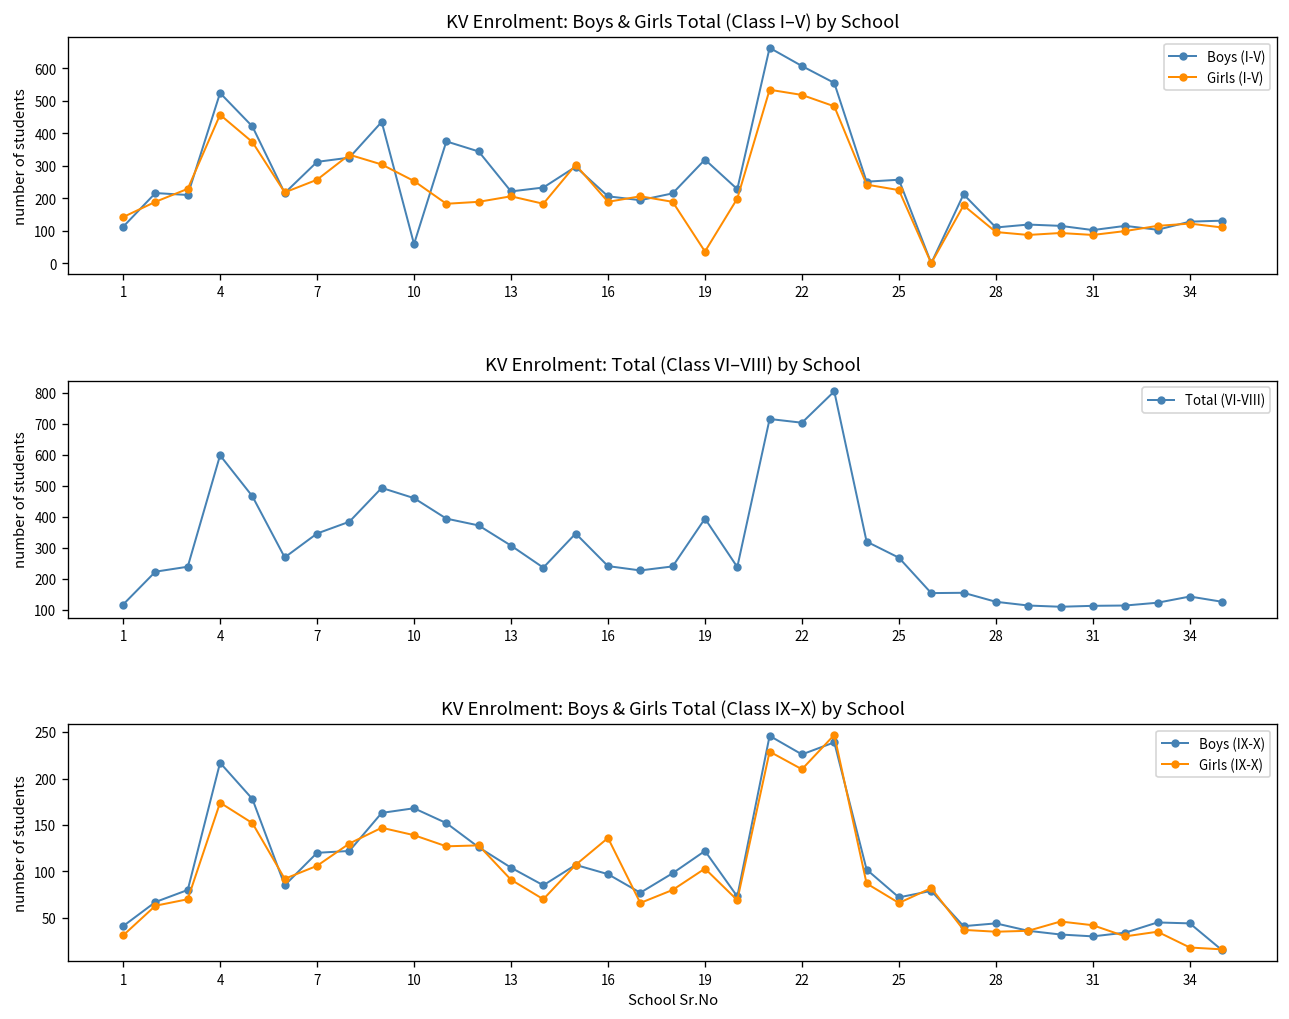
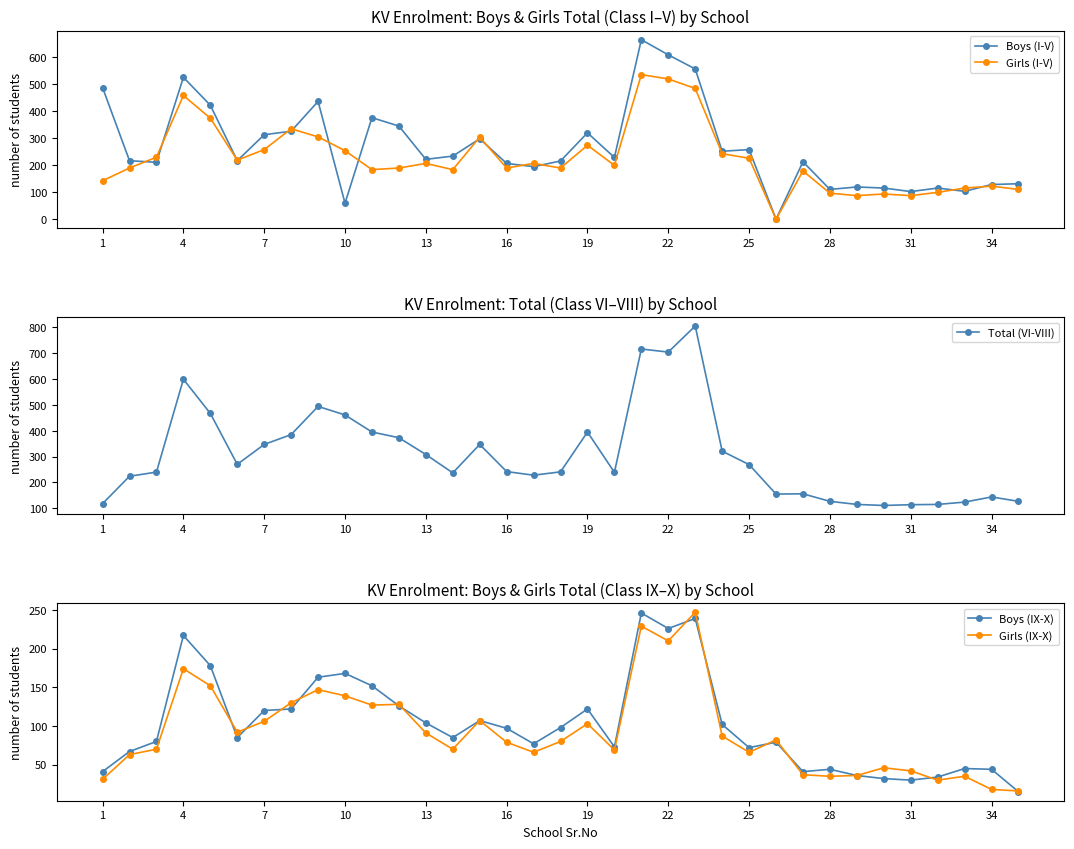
  {
    "KV Enrolment: Boys & Girls Total (Class I–V) by School": {
      "Boys (I-V)": {
-       "1": 110,
+       "1": 490,
        "4": 520,
        "7": 310,
        "10": 60,
        "13": 220,
        "16": 210,
        "19": 320,
        "22": 610,
        "25": 260,
        "28": 110,
        "31": 100
      },
      "Girls (I-V)": {
        "1": 140,
        "4": 460,
        "7": 260,
        "10": 250,
        "13": 210,
        "16": 190,
-       "19": 40,
+       "19": 270,
        "22": 520,
        "25": 230,
        "28": 100,
        "31": 90
      }
    },
    "KV Enrolment: Total (Class VI–VIII) by School": {
      "1": 120,
      "4": 600,
      "7": 350,
      "10": 460,
      "13": 310,
      "16": 240,
      "19": 400,
      "22": 700,
      "25": 270,
      "28": 130,
      "31": 110,
      "34": 140
    },
    "KV Enrolment: Boys & Girls Total (Class IX–X) by School": {
      "Boys (IX-X)": {
        "1": 40,
        "4": 220,
        "7": 120,
        "10": 170,
        "13": 100,
        "16": 100,
        "19": 120,
        "22": 230,
        "25": 70,
        "28": 40,
        "31": 30,
        "34": 40
      },
      "Girls (IX-X)": {
        "1": 30,
        "4": 170,
        "7": 110,
        "10": 140,
        "13": 90,
-       "16": 140,
+       "16": 80,
        "19": 100,
        "22": 210,
        "25": 70,
        "28": 40,
        "31": 40,
        "34": 20
      }
    }
  }
